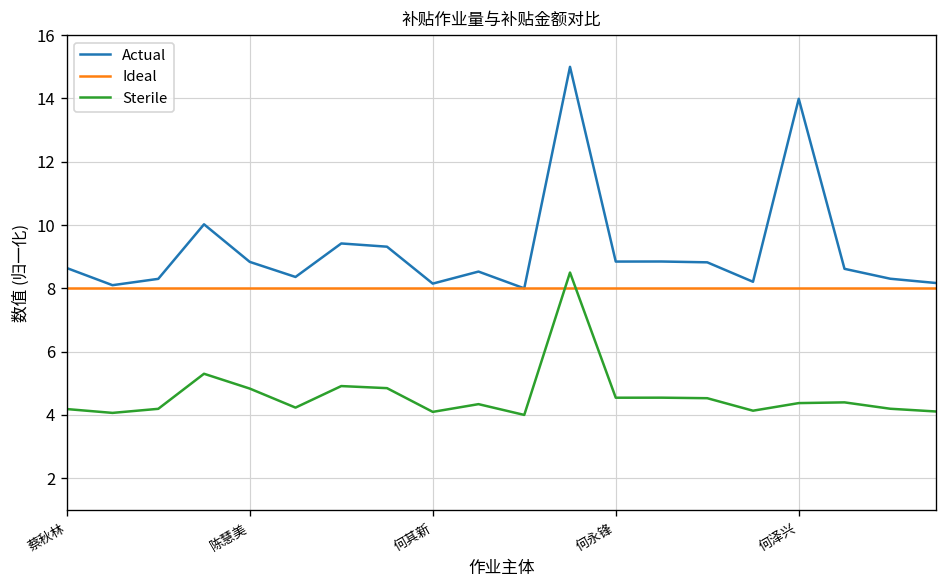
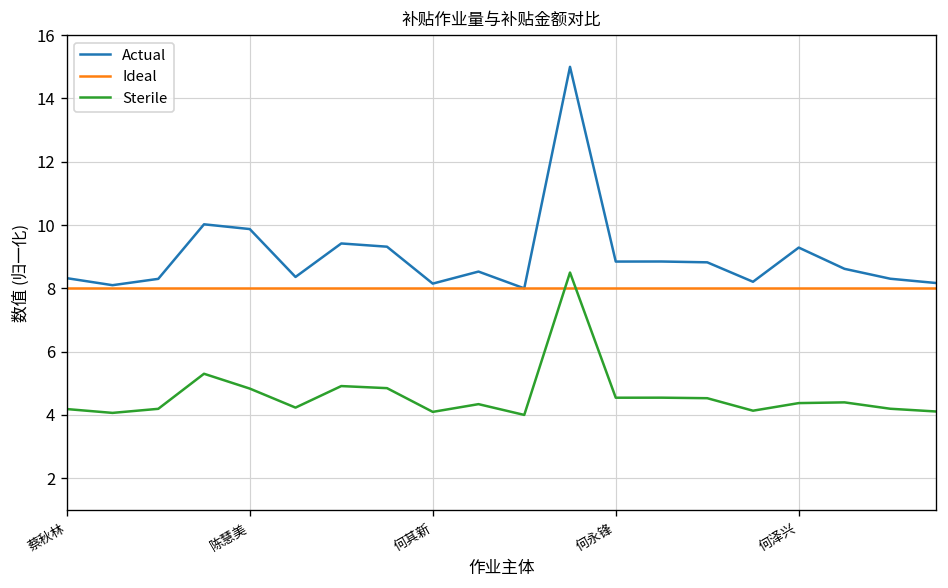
  {
    "Actual": {
-     "蔡秋林": 8.6,
-     "陈慧美": 8.8,
+     "蔡秋林": 8.3,
+     "陈慧美": 9.9,
      "何其新": 8.2,
      "何永锋": 8.8,
-     "何泽兴": 14.0
+     "何泽兴": 9.3
    },
    "Ideal": {
      "蔡秋林": 8.0,
      "陈慧美": 8.0,
      "何其新": 8.0,
      "何永锋": 8.0,
      "何泽兴": 8.0
    },
    "Sterile": {
      "蔡秋林": 4.2,
      "陈慧美": 4.8,
      "何其新": 4.1,
      "何永锋": 4.5,
      "何泽兴": 4.4
    }
  }
